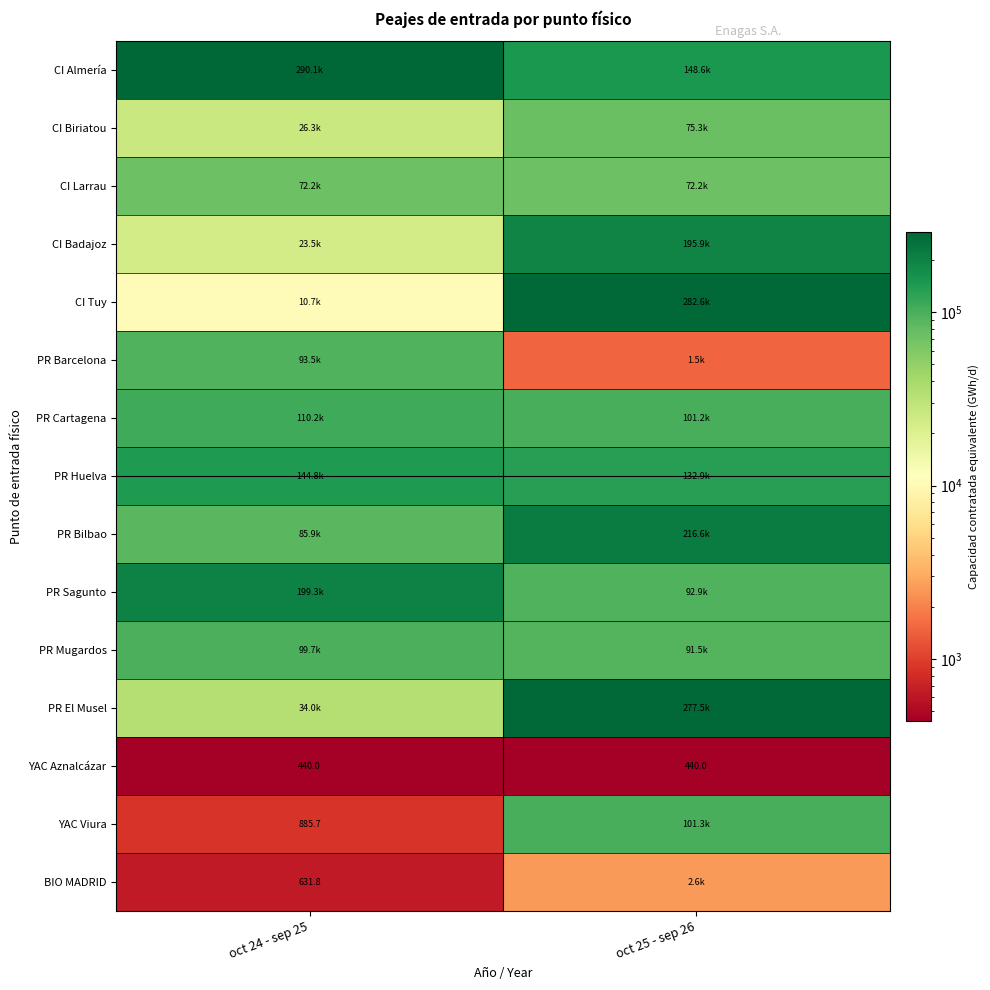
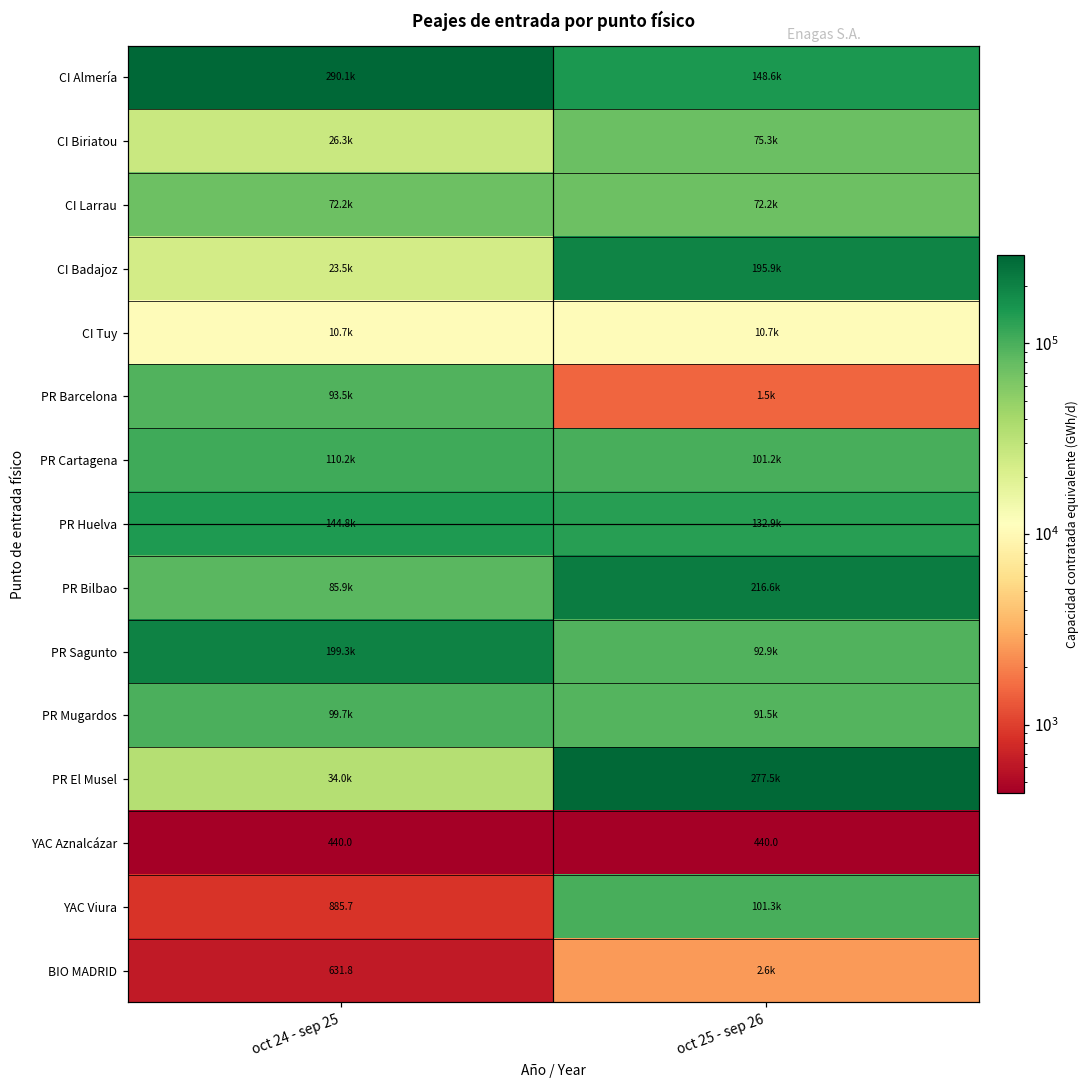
  {
    "CI Almería": {
      "oct 24 - sep 25": "290.1k",
      "oct 25 - sep 26": "148.6k"
    },
    "CI Biriatou": {
      "oct 24 - sep 25": "26.3k",
      "oct 25 - sep 26": "75.3k"
    },
    "CI Larrau": {
      "oct 24 - sep 25": "72.2k",
      "oct 25 - sep 26": "72.2k"
    },
    "CI Badajoz": {
      "oct 24 - sep 25": "23.5k",
      "oct 25 - sep 26": "195.9k"
    },
    "CI Tuy": {
      "oct 24 - sep 25": "10.7k",
-     "oct 25 - sep 26": "282.6k"
+     "oct 25 - sep 26": "10.7k"
    },
    "PR Barcelona": {
      "oct 24 - sep 25": "93.5k",
      "oct 25 - sep 26": "1.5k"
    },
    "PR Cartagena": {
      "oct 24 - sep 25": "110.2k",
      "oct 25 - sep 26": "101.2k"
    },
    "PR Huelva": {
      "oct 24 - sep 25": "144.8k",
      "oct 25 - sep 26": "132.9k"
    },
    "PR Bilbao": {
      "oct 24 - sep 25": "85.9k",
      "oct 25 - sep 26": "216.6k"
    },
    "PR Sagunto": {
      "oct 24 - sep 25": "199.3k",
      "oct 25 - sep 26": "92.9k"
    },
    "PR Mugardos": {
      "oct 24 - sep 25": "99.7k",
      "oct 25 - sep 26": "91.5k"
    },
    "PR El Musel": {
      "oct 24 - sep 25": "34.0k",
      "oct 25 - sep 26": "277.5k"
    },
    "YAC Aznalcázar": {
      "oct 24 - sep 25": "440.0",
      "oct 25 - sep 26": "440.0"
    },
    "YAC Viura": {
      "oct 24 - sep 25": "885.7",
      "oct 25 - sep 26": "101.3k"
    },
    "BIO MADRID": {
      "oct 24 - sep 25": "631.8",
      "oct 25 - sep 26": "2.6k"
    }
  }
